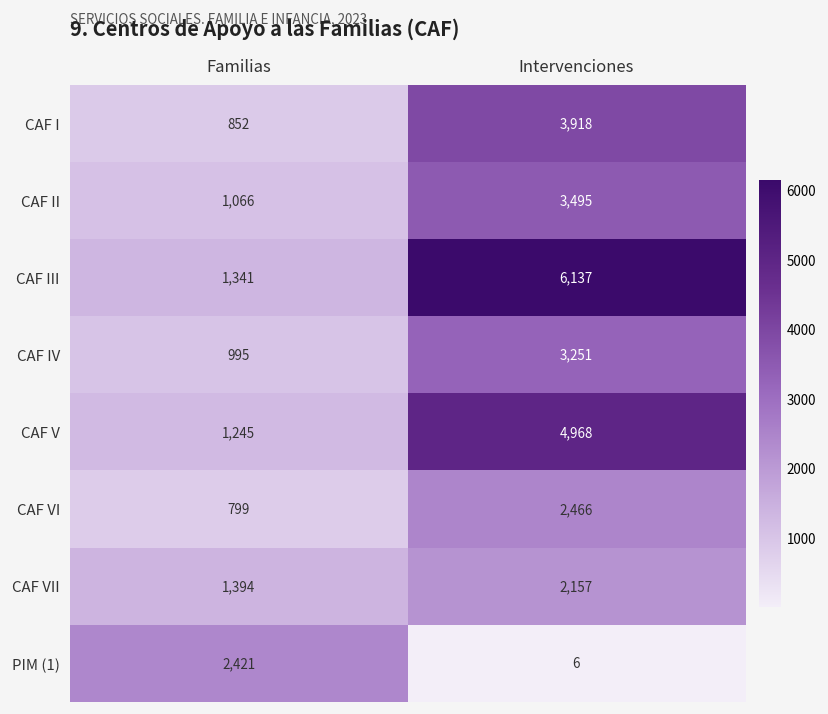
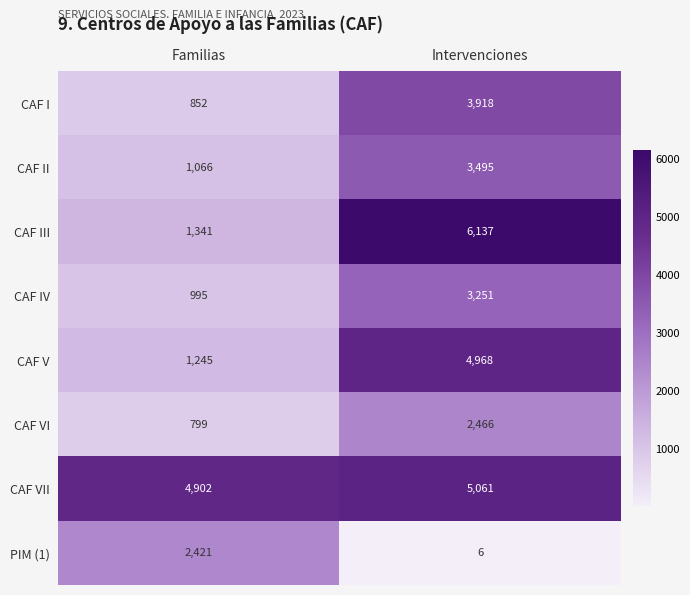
  {
    "CAF I": {
      "Familias": "852",
      "Intervenciones": "3,918"
    },
    "CAF II": {
      "Familias": "1,066",
      "Intervenciones": "3,495"
    },
    "CAF III": {
      "Familias": "1,341",
      "Intervenciones": "6,137"
    },
    "CAF IV": {
      "Familias": "995",
      "Intervenciones": "3,251"
    },
    "CAF V": {
      "Familias": "1,245",
      "Intervenciones": "4,968"
    },
    "CAF VI": {
      "Familias": "799",
      "Intervenciones": "2,466"
    },
    "CAF VII": {
-     "Familias": "1,394",
-     "Intervenciones": "2,157"
+     "Familias": "4,902",
+     "Intervenciones": "5,061"
    },
    "PIM (1)": {
      "Familias": "2,421",
      "Intervenciones": "6"
    }
  }
